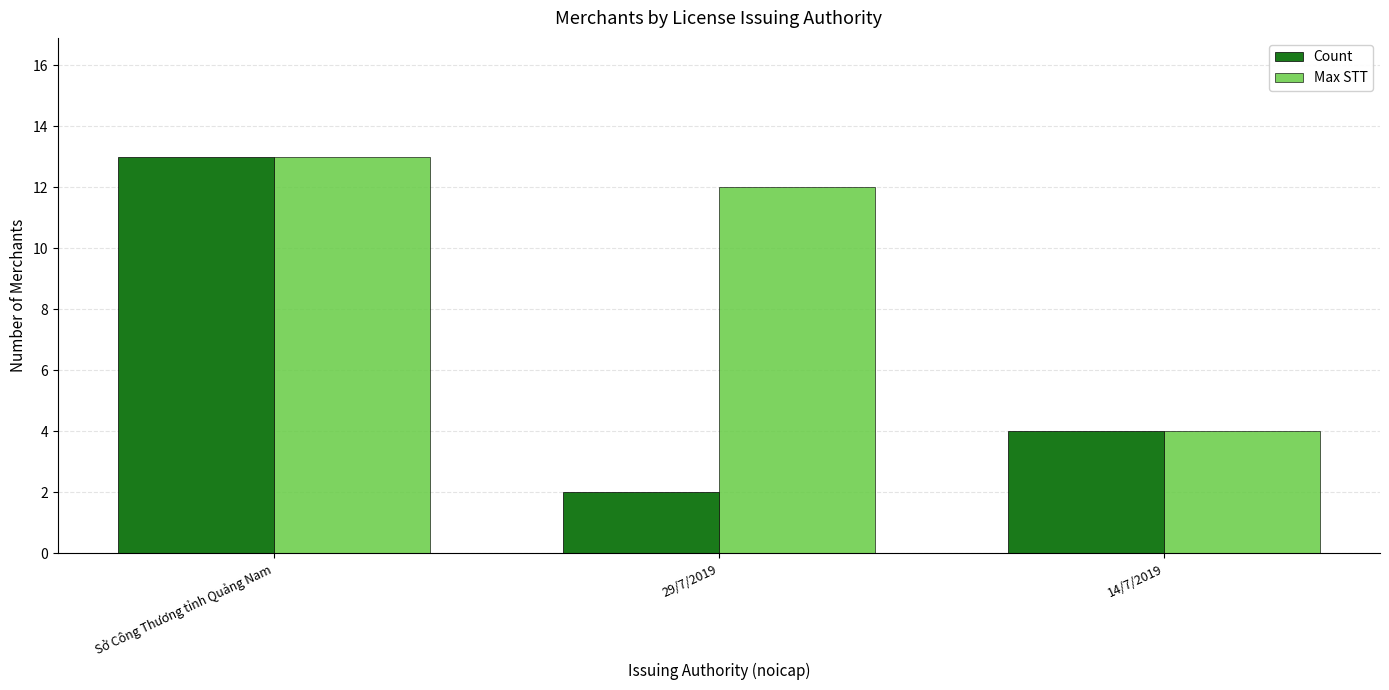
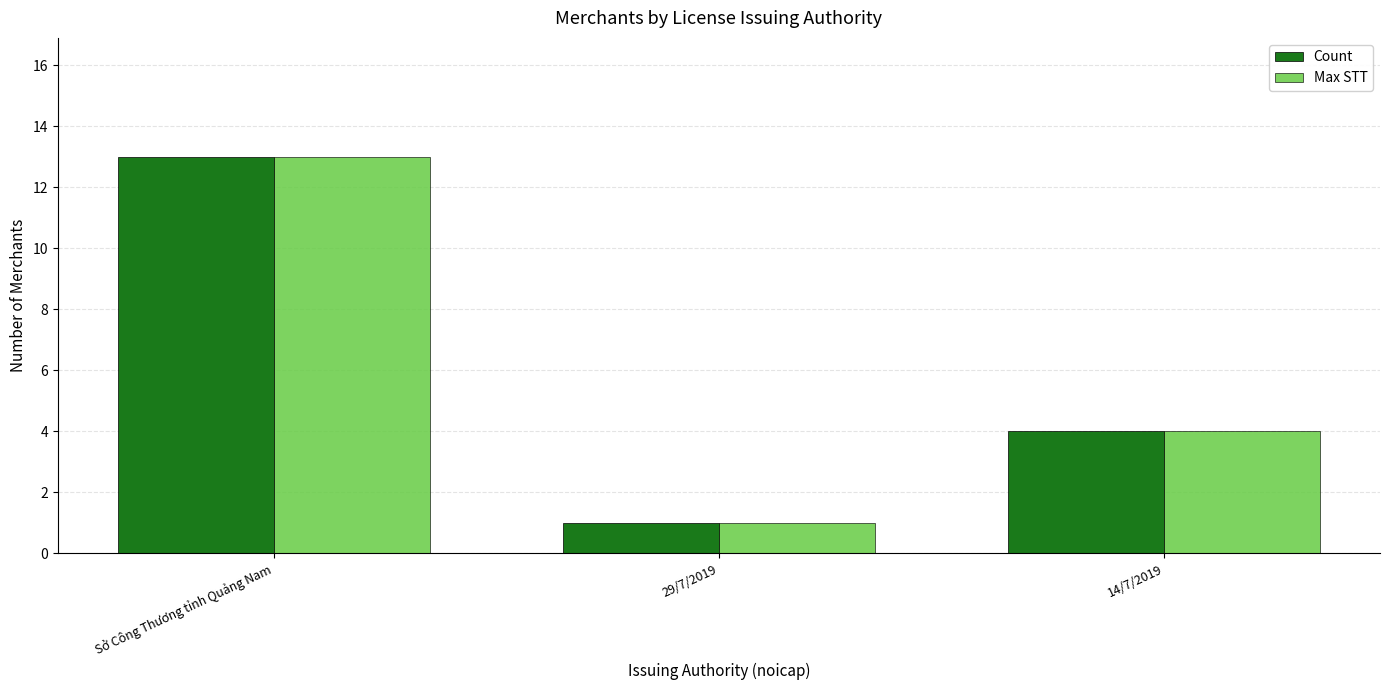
  {
    "Count": {
      "Sở Công Thương tỉnh Quảng Nam": 13,
-     "29/7/2019": 2,
+     "29/7/2019": 1,
      "14/7/2019": 4
    },
    "Max STT": {
      "Sở Công Thương tỉnh Quảng Nam": 13,
-     "29/7/2019": 12,
+     "29/7/2019": 1,
      "14/7/2019": 4
    }
  }
